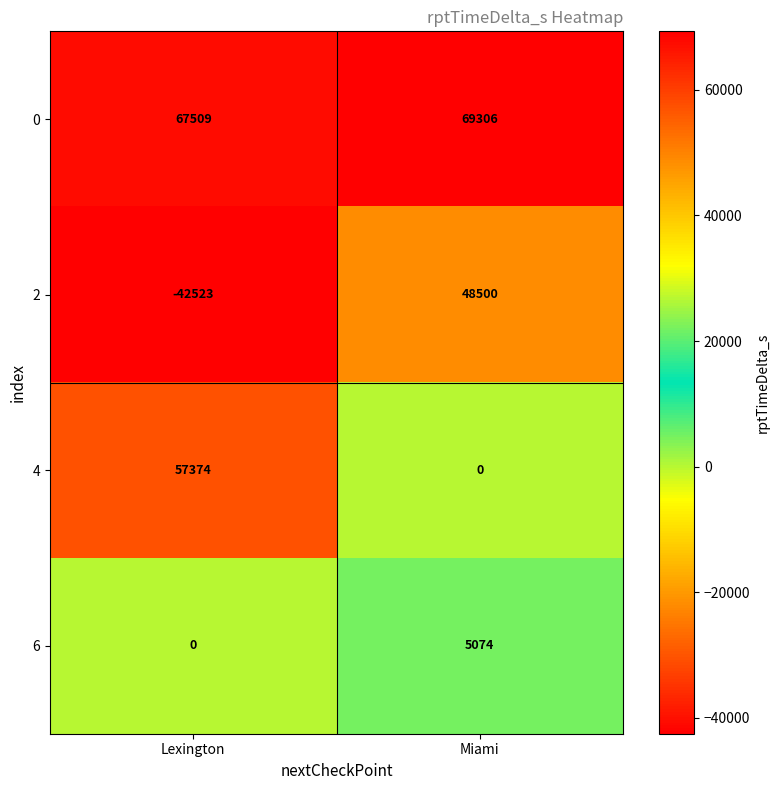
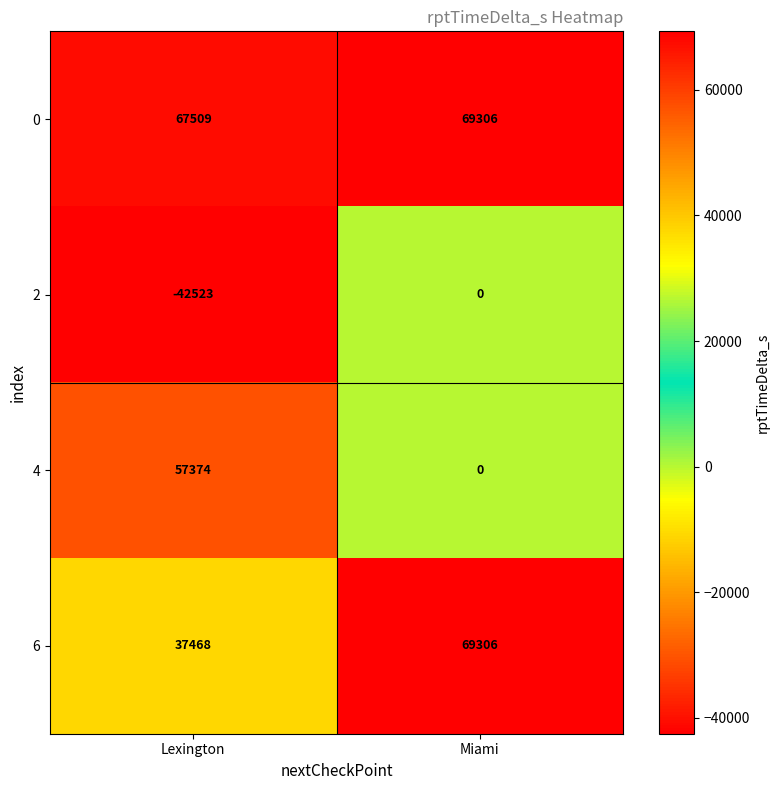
  {
    "0": {
      "Lexington": 67509,
      "Miami": 69306
    },
    "2": {
      "Lexington": -42523,
-     "Miami": 48500
+     "Miami": 0
    },
    "4": {
      "Lexington": 57374,
      "Miami": 0
    },
    "6": {
-     "Lexington": 0,
-     "Miami": 5074
+     "Lexington": 37468,
+     "Miami": 69306
    }
  }
